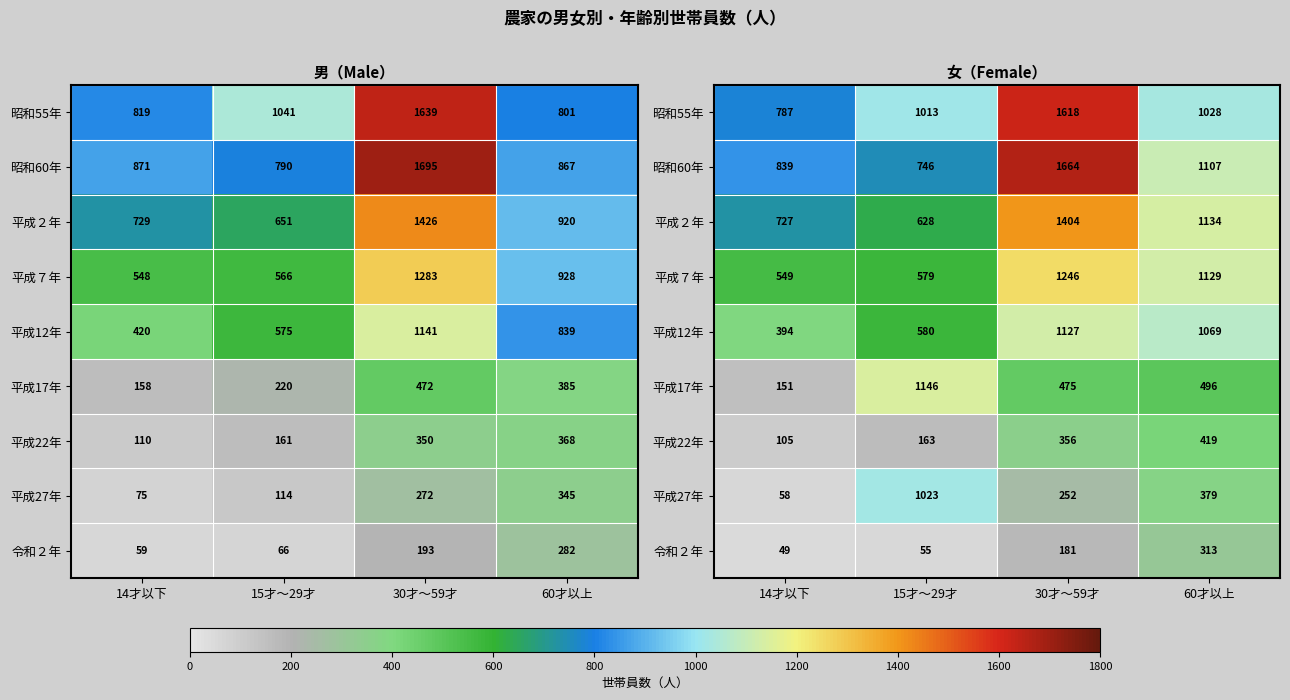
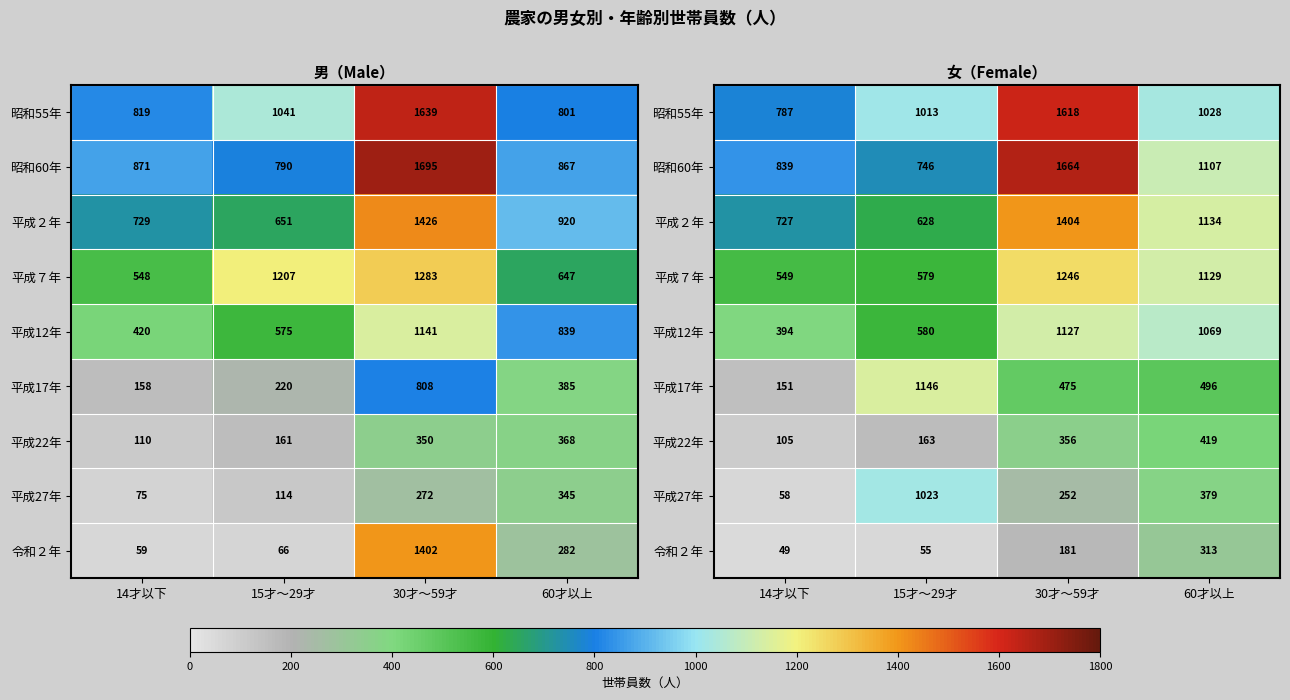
  {
    "男（Male）": {
      "昭和55年": {
        "14才以下": 819,
        "15才～29才": 1041,
        "30才～59才": 1639,
        "60才以上": 801
      },
      "昭和60年": {
        "14才以下": 871,
        "15才～29才": 790,
        "30才～59才": 1695,
        "60才以上": 867
      },
      "平成２年": {
        "14才以下": 729,
        "15才～29才": 651,
        "30才～59才": 1426,
        "60才以上": 920
      },
      "平成７年": {
        "14才以下": 548,
-       "15才～29才": 566,
+       "15才～29才": 1207,
        "30才～59才": 1283,
-       "60才以上": 928
+       "60才以上": 647
      },
      "平成12年": {
        "14才以下": 420,
        "15才～29才": 575,
        "30才～59才": 1141,
        "60才以上": 839
      },
      "平成17年": {
        "14才以下": 158,
        "15才～29才": 220,
-       "30才～59才": 472,
+       "30才～59才": 808,
        "60才以上": 385
      },
      "平成22年": {
        "14才以下": 110,
        "15才～29才": 161,
        "30才～59才": 350,
        "60才以上": 368
      },
      "平成27年": {
        "14才以下": 75,
        "15才～29才": 114,
        "30才～59才": 272,
        "60才以上": 345
      },
      "令和２年": {
        "14才以下": 59,
        "15才～29才": 66,
-       "30才～59才": 193,
+       "30才～59才": 1402,
        "60才以上": 282
      }
    },
    "女（Female）": {
      "昭和55年": {
        "14才以下": 787,
        "15才～29才": 1013,
        "30才～59才": 1618,
        "60才以上": 1028
      },
      "昭和60年": {
        "14才以下": 839,
        "15才～29才": 746,
        "30才～59才": 1664,
        "60才以上": 1107
      },
      "平成２年": {
        "14才以下": 727,
        "15才～29才": 628,
        "30才～59才": 1404,
        "60才以上": 1134
      },
      "平成７年": {
        "14才以下": 549,
        "15才～29才": 579,
        "30才～59才": 1246,
        "60才以上": 1129
      },
      "平成12年": {
        "14才以下": 394,
        "15才～29才": 580,
        "30才～59才": 1127,
        "60才以上": 1069
      },
      "平成17年": {
        "14才以下": 151,
        "15才～29才": 1146,
        "30才～59才": 475,
        "60才以上": 496
      },
      "平成22年": {
        "14才以下": 105,
        "15才～29才": 163,
        "30才～59才": 356,
        "60才以上": 419
      },
      "平成27年": {
        "14才以下": 58,
        "15才～29才": 1023,
        "30才～59才": 252,
        "60才以上": 379
      },
      "令和２年": {
        "14才以下": 49,
        "15才～29才": 55,
        "30才～59才": 181,
        "60才以上": 313
      }
    }
  }
